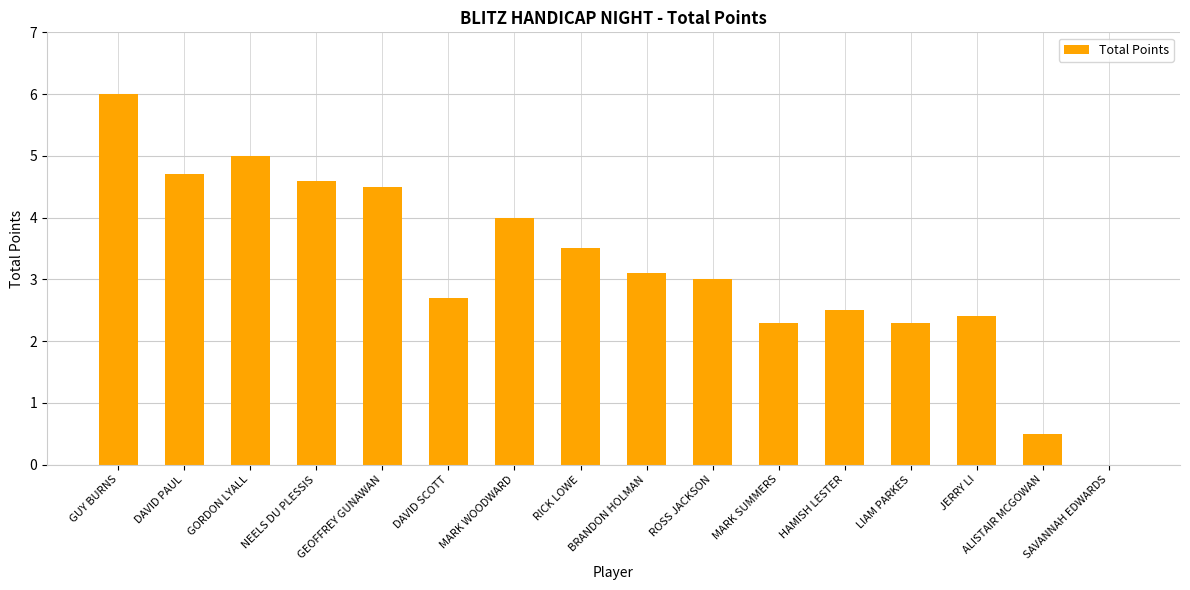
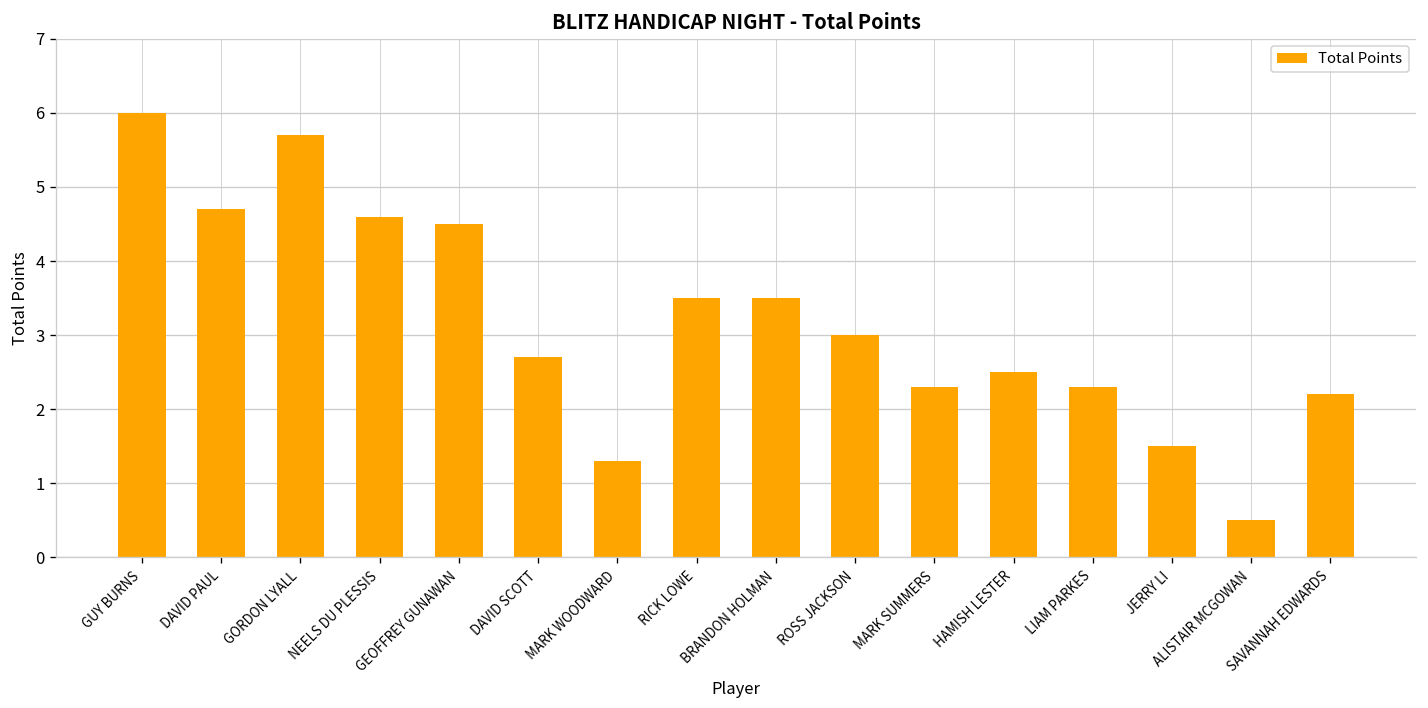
  {
    "GUY BURNS": 6.0,
    "DAVID PAUL": 4.7,
-   "GORDON LYALL": 5.0,
+   "GORDON LYALL": 5.7,
    "NEELS DU PLESSIS": 4.6,
    "GEOFFREY GUNAWAN": 4.5,
    "DAVID SCOTT": 2.7,
-   "MARK WOODWARD": 4.0,
+   "MARK WOODWARD": 1.3,
    "RICK LOWE": 3.5,
-   "BRANDON HOLMAN": 3.1,
+   "BRANDON HOLMAN": 3.5,
    "ROSS JACKSON": 3.0,
    "MARK SUMMERS": 2.3,
    "HAMISH LESTER": 2.5,
    "LIAM PARKES": 2.3,
-   "JERRY LI": 2.4,
+   "JERRY LI": 1.5,
    "ALISTAIR MCGOWAN": 0.5,
-   "SAVANNAH EDWARDS": 0.0
+   "SAVANNAH EDWARDS": 2.2
  }
